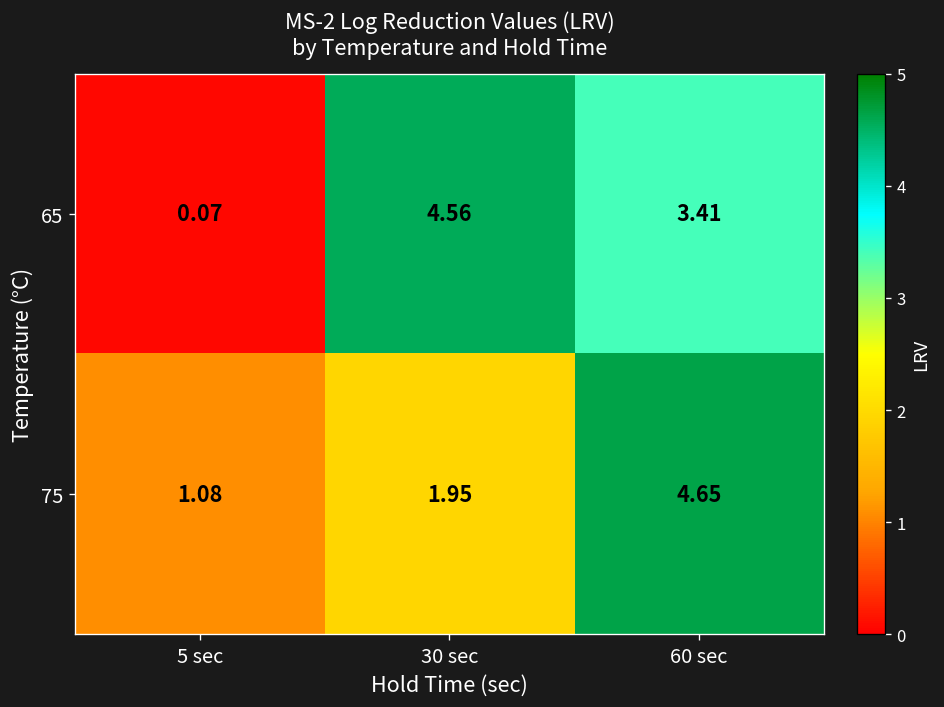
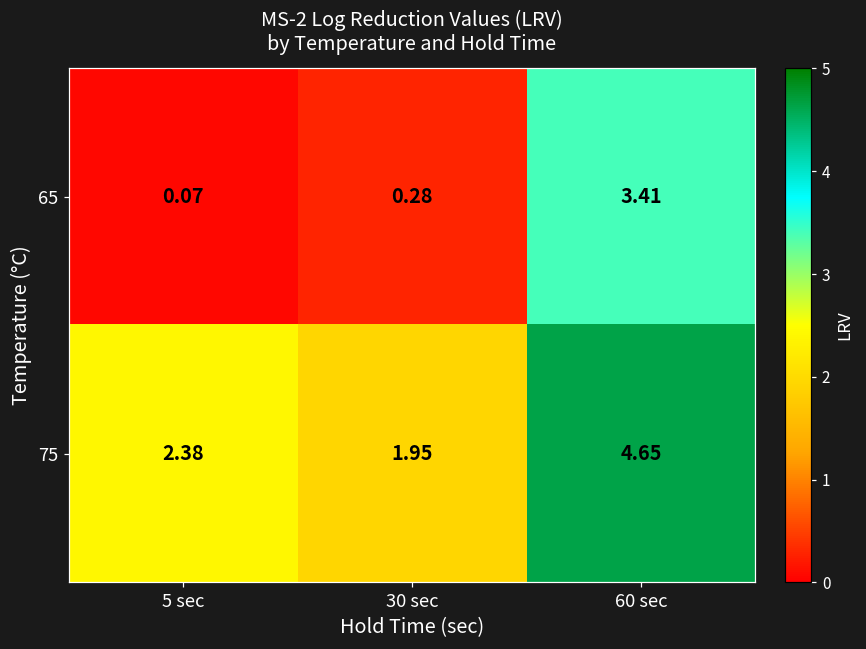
  {
    "65": {
      "5 sec": 0.07,
-     "30 sec": 4.56,
+     "30 sec": 0.28,
      "60 sec": 3.41
    },
    "75": {
-     "5 sec": 1.08,
+     "5 sec": 2.38,
      "30 sec": 1.95,
      "60 sec": 4.65
    }
  }
